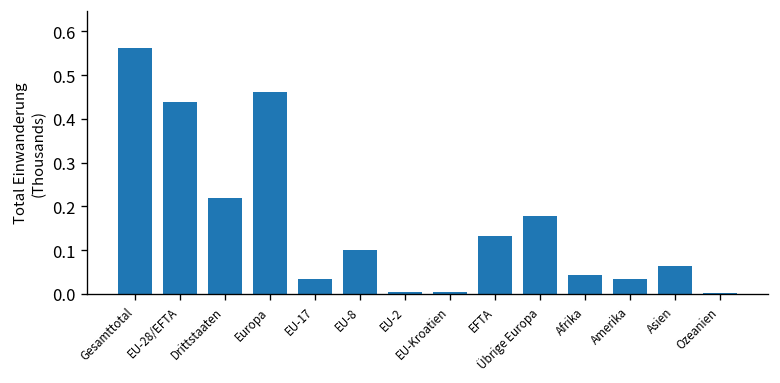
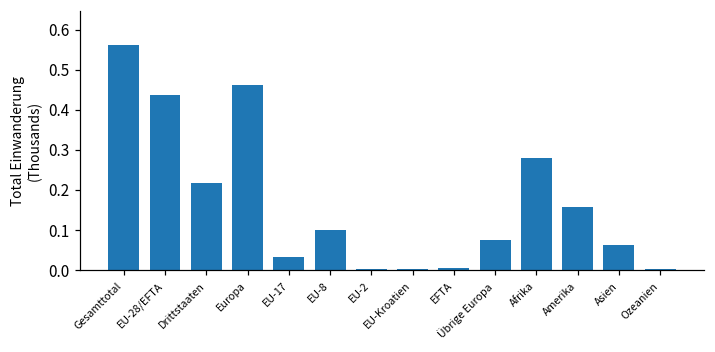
  {
    "Gesamttotal": 0.56,
    "EU-28/EFTA": 0.44,
    "Drittstaaten": 0.22,
    "Europa": 0.46,
    "EU-17": 0.03,
    "EU-8": 0.10,
-   "EFTA": 0.13,
-   "Übrige Europa": 0.18,
-   "Afrika": 0.04,
-   "Amerika": 0.03,
+   "EFTA": 0.01,
+   "Übrige Europa": 0.08,
+   "Afrika": 0.28,
+   "Amerika": 0.16,
    "Asien": 0.06
  }
